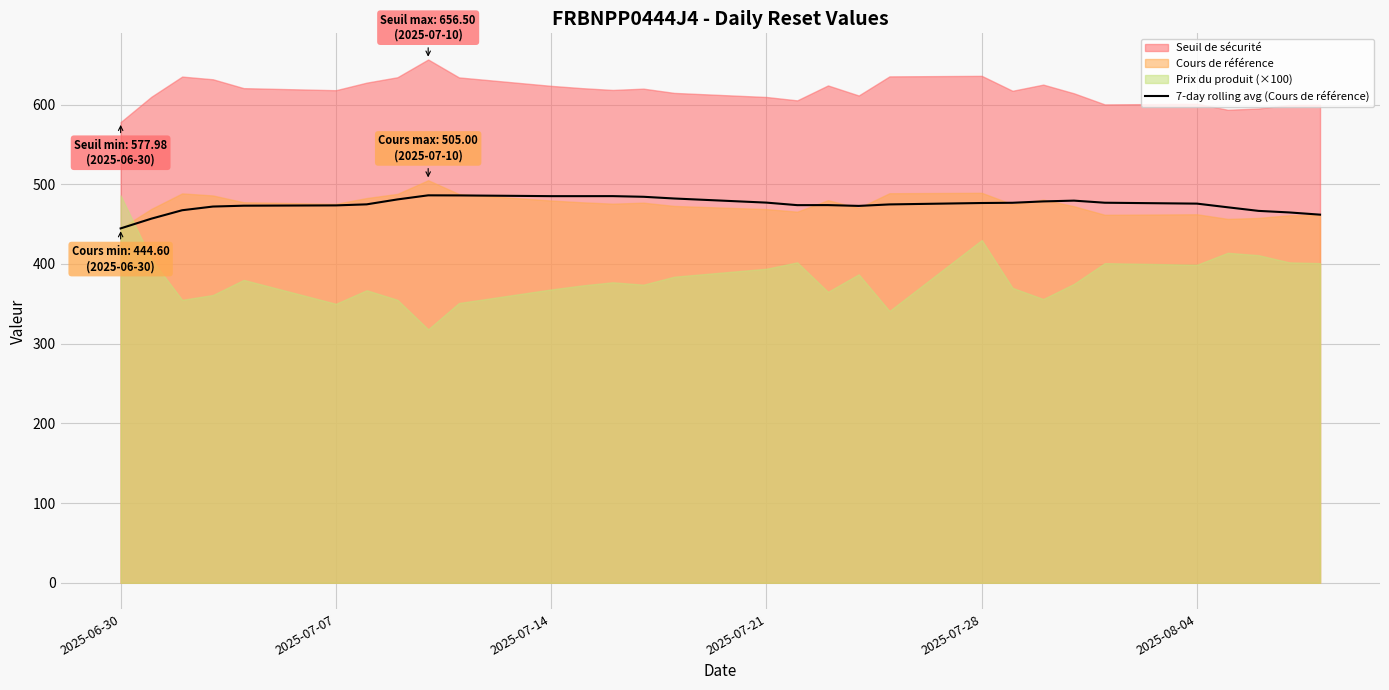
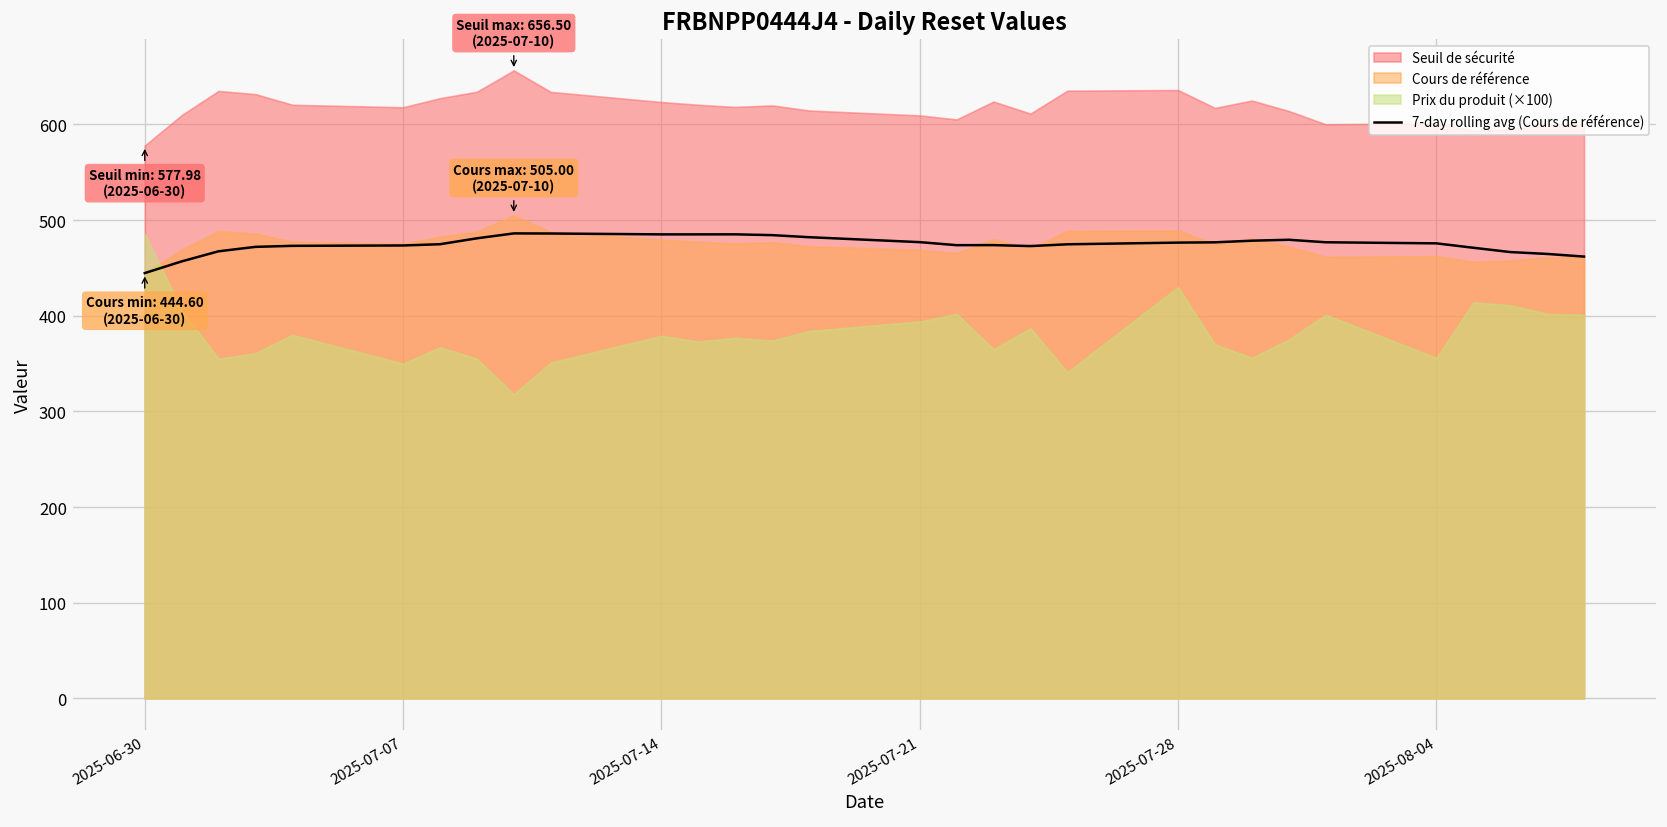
  {
    "7-day rolling avg (Cours de référence)": {
      "2025-07-14": 490,
      "2025-07-21": 480,
      "2025-07-28": 480,
      "2025-08-04": 480
    },
    "Prix du produit (×100)": {
      "2025-06-30": 490,
      "2025-07-07": 350,
-     "2025-07-14": 370,
+     "2025-07-14": 380,
      "2025-07-21": 390,
      "2025-07-28": 430,
-     "2025-08-04": 400
+     "2025-08-04": 360
    }
  }
